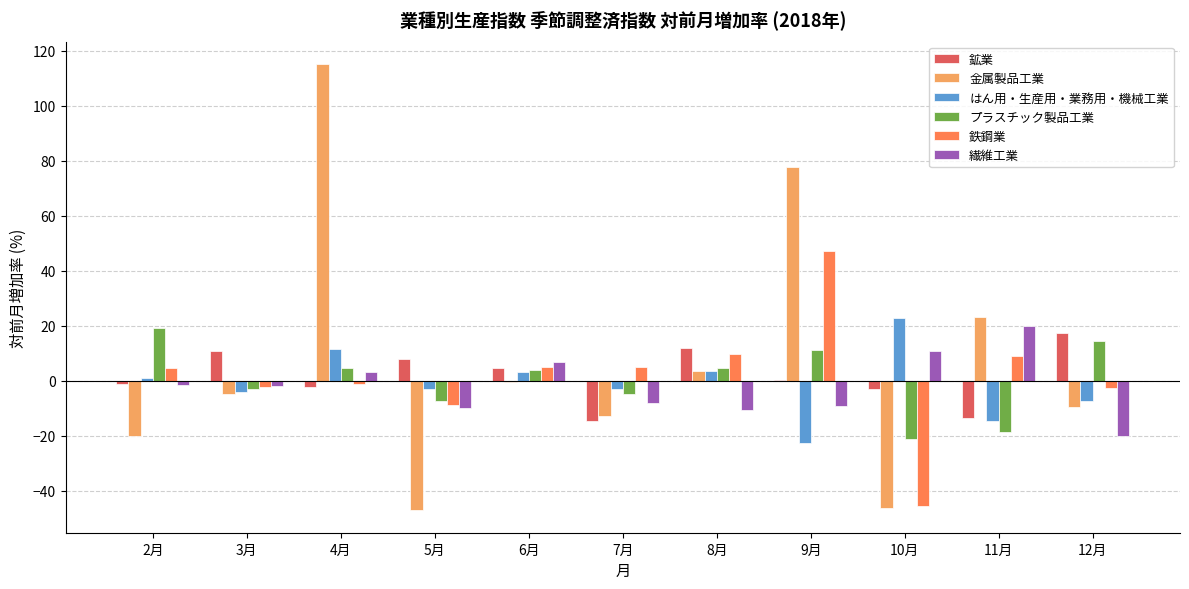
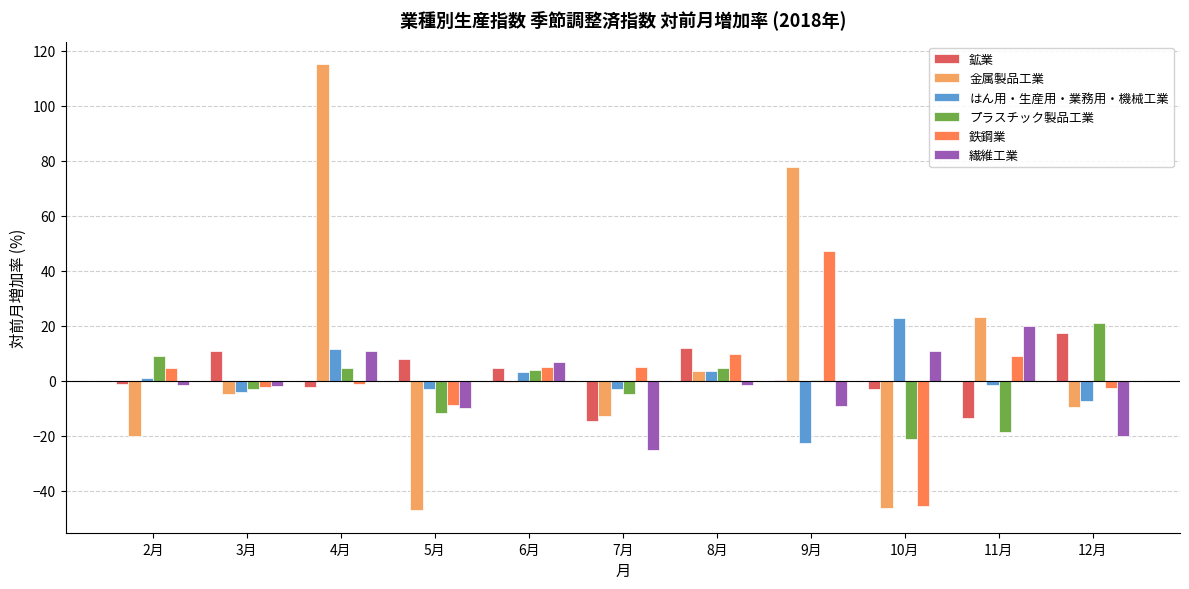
  {
    "はん用・生産用・業務用・機械工業": {
      "3月": -4,
      "4月": 12,
      "5月": -3,
      "6月": 3,
      "7月": -3,
      "8月": 4,
      "9月": -23,
      "10月": 23,
-     "11月": -15,
+     "11月": -2,
      "12月": -7
    },
    "プラスチック製品工業": {
-     "2月": 19,
+     "2月": 9,
      "3月": -3,
      "4月": 5,
-     "5月": -7,
+     "5月": -12,
      "6月": 4,
      "7月": -5,
      "8月": 5,
-     "9月": 11,
+     "9月": 0,
      "10月": -21,
      "11月": -19,
-     "12月": 14
+     "12月": 21
    },
    "繊維工業": {
      "2月": -2,
      "3月": -2,
-     "4月": 3,
+     "4月": 11,
      "5月": -10,
      "6月": 7,
-     "7月": -8,
-     "8月": -11,
+     "7月": -25,
+     "8月": -2,
      "9月": -9,
      "10月": 11,
      "11月": 20,
      "12月": -20
    }
  }
